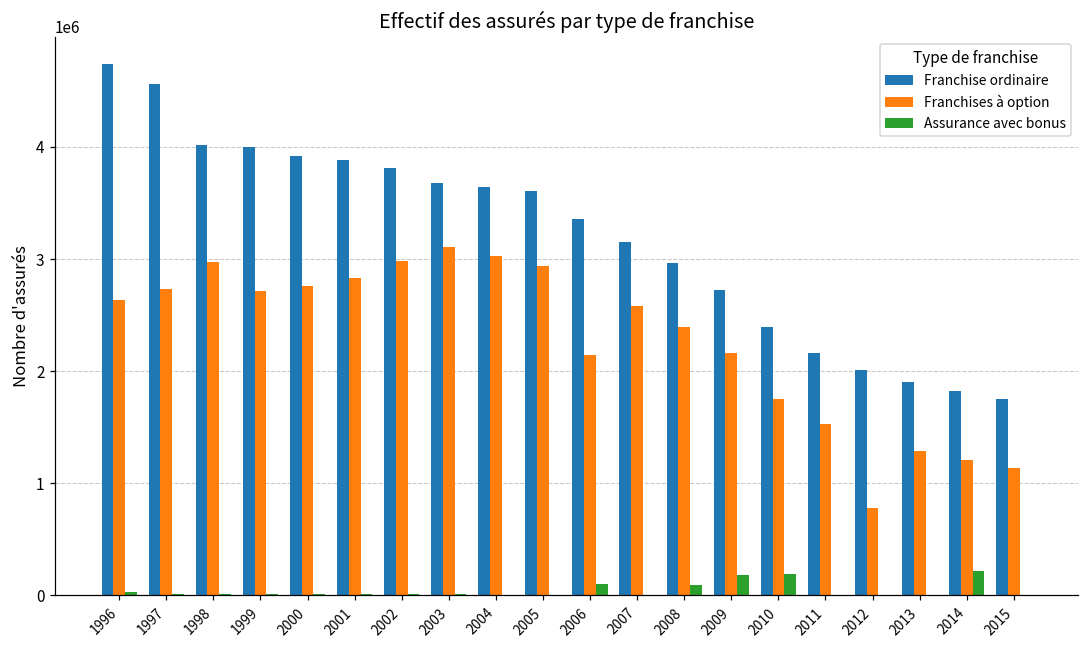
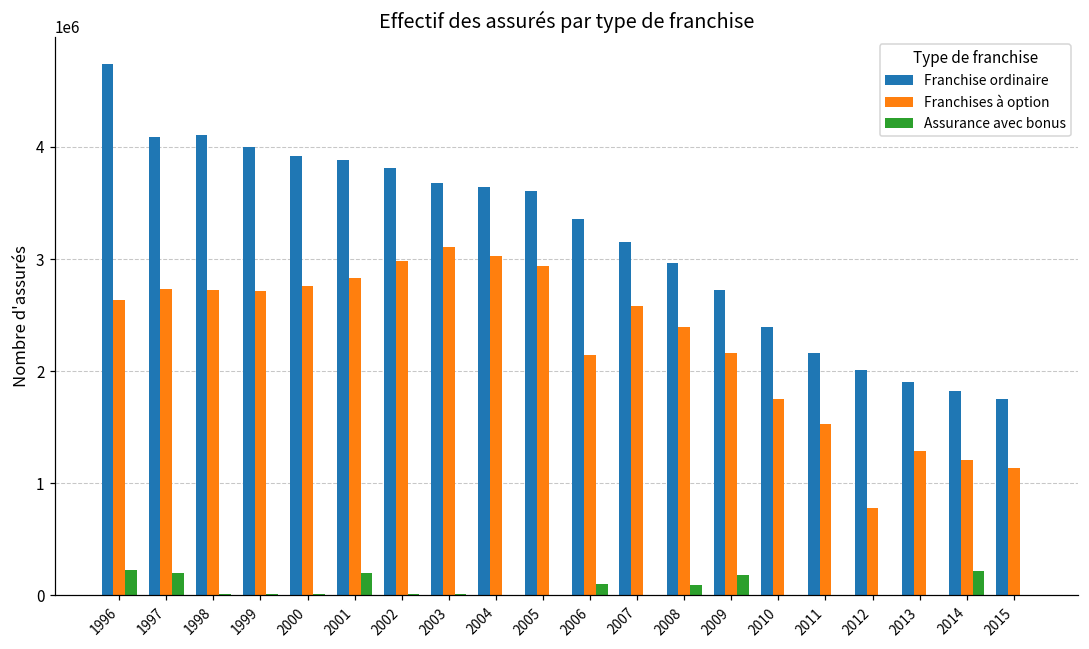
  {
    "Franchise ordinaire": {
      "1996": 4740000,
-     "1997": 4560000,
-     "1998": 4020000,
+     "1997": 4080000,
+     "1998": 4110000,
      "1999": 4000000,
      "2000": 3920000,
      "2001": 3880000,
      "2002": 3810000,
      "2003": 3670000,
      "2004": 3640000,
      "2005": 3610000,
      "2006": 3360000,
      "2007": 3150000,
      "2008": 2970000,
      "2009": 2720000,
      "2010": 2400000,
      "2011": 2170000,
      "2012": 2010000,
      "2013": 1900000,
      "2014": 1820000,
      "2015": 1750000
    },
    "Franchises à option": {
      "1996": 2630000,
      "1997": 2740000,
-     "1998": 2970000,
+     "1998": 2730000,
      "1999": 2720000,
      "2000": 2760000,
      "2001": 2830000,
      "2002": 2980000,
      "2003": 3110000,
      "2004": 3020000,
      "2005": 2940000,
      "2006": 2140000,
      "2007": 2580000,
      "2008": 2390000,
      "2009": 2160000,
      "2010": 1750000,
      "2011": 1530000,
      "2012": 780000,
      "2013": 1280000,
      "2014": 1210000,
      "2015": 1140000
    },
    "Assurance avec bonus": {
-     "1996": 30000,
-     "1997": 10000,
-     "2001": 10000,
+     "1996": 230000,
+     "1997": 200000,
+     "2001": 200000,
      "2006": 100000,
      "2008": 90000,
      "2009": 180000,
-     "2010": 190000,
+     "2010": 10000,
      "2014": 220000
    }
  }
